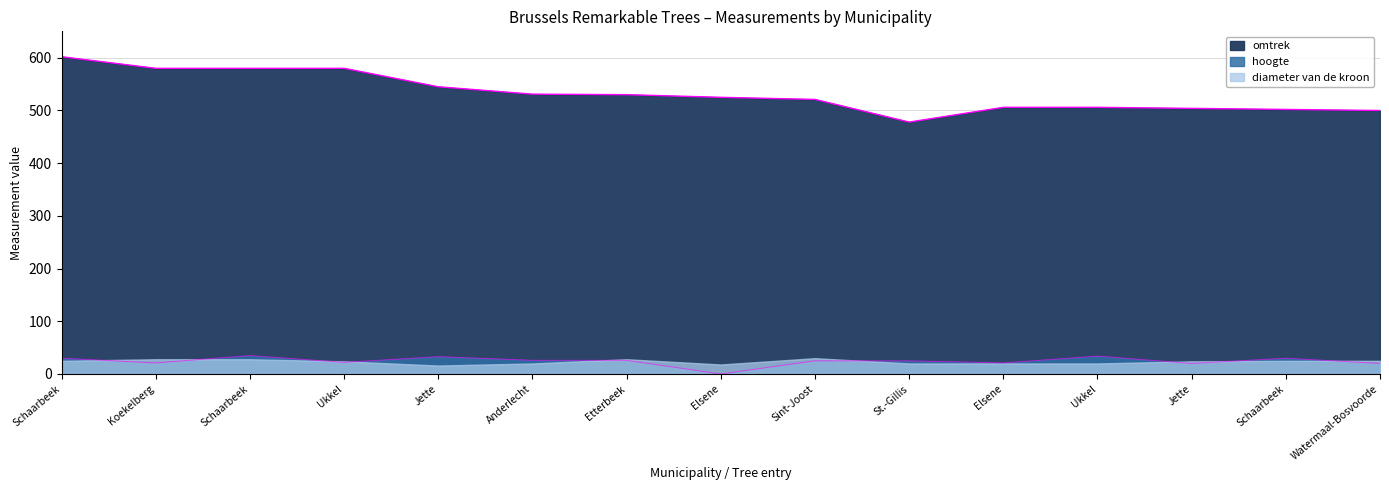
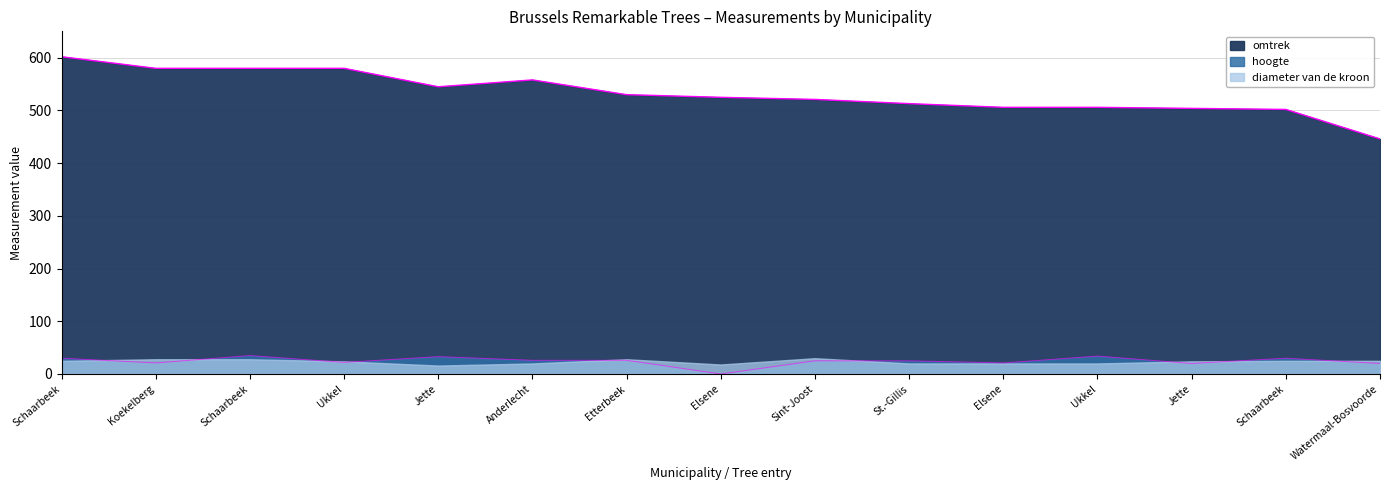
  {
    "omtrek": {
      "Koekelberg": 580,
-     "Anderlecht": 530,
+     "Anderlecht": 560,
      "Etterbeek": 530,
      "Sint-Joost": 520,
-     "St.-Gillis": 480,
-     "Watermaal-Bosvoorde": 500
+     "St.-Gillis": 510,
+     "Watermaal-Bosvoorde": 450
    },
    "hoogte": {
      "Koekelberg": 20,
      "Anderlecht": 30,
      "Sint-Joost": 30,
      "St.-Gillis": 30,
      "Watermaal-Bosvoorde": 20
    },
    "diameter van de kroon": {
      "Koekelberg": 30,
      "Anderlecht": 20,
      "Sint-Joost": 30,
      "St.-Gillis": 20,
      "Watermaal-Bosvoorde": 30
    }
  }
